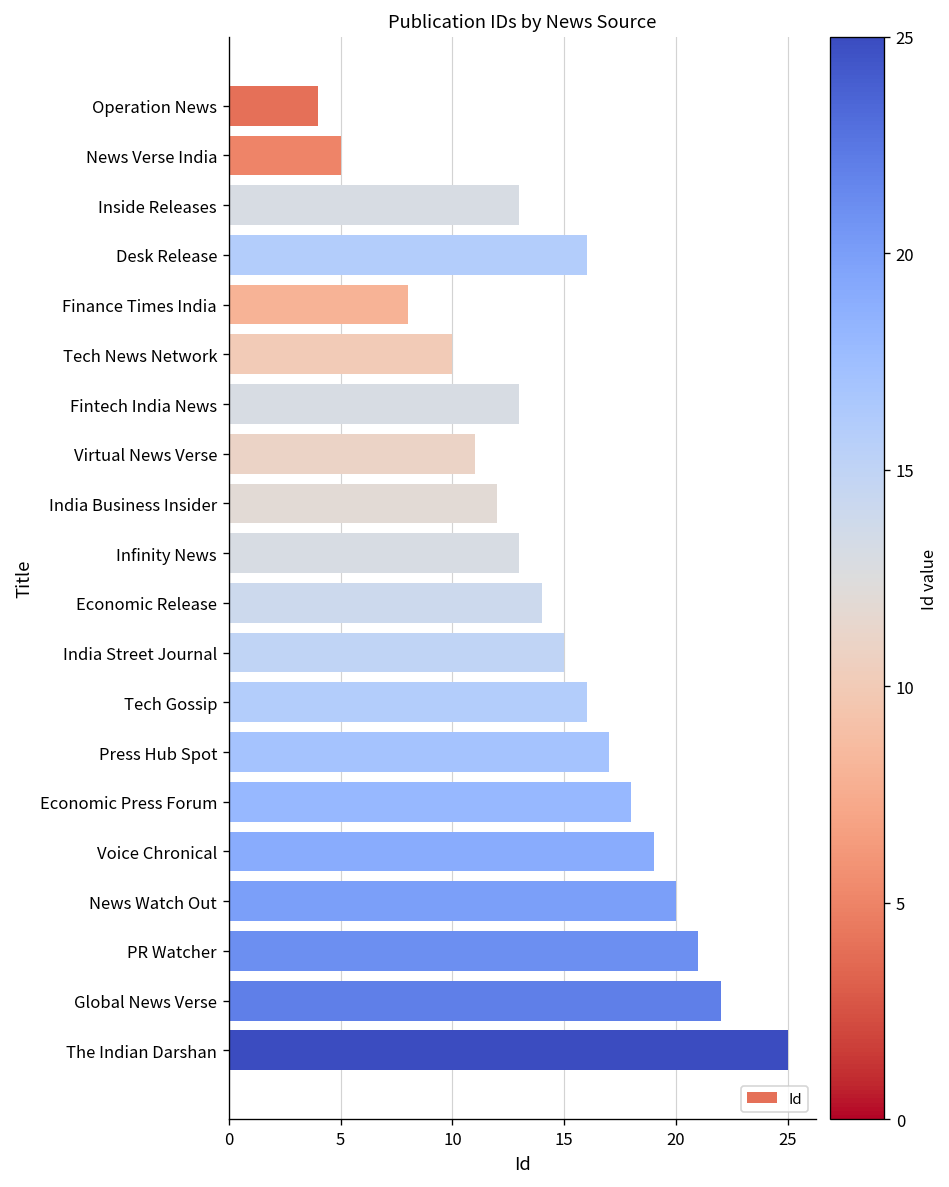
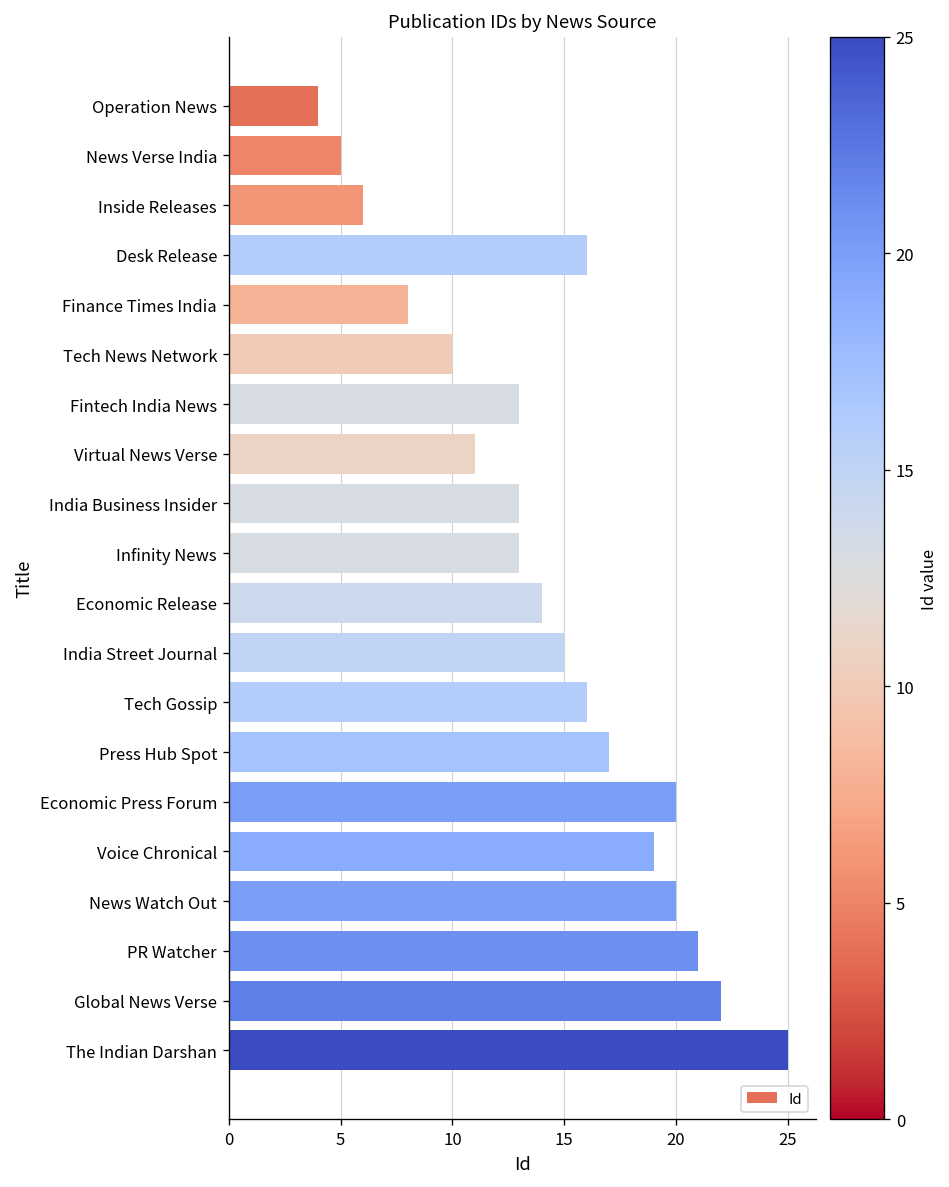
  {
    "Operation News": 4,
    "News Verse India": 5,
-   "Inside Releases": 13,
+   "Inside Releases": 6,
    "Desk Release": 16,
    "Finance Times India": 8,
    "Tech News Network": 10,
    "Fintech India News": 13,
    "Virtual News Verse": 11,
-   "India Business Insider": 12,
+   "India Business Insider": 13,
    "Infinity News": 13,
    "Economic Release": 14,
    "India Street Journal": 15,
    "Tech Gossip": 16,
    "Press Hub Spot": 17,
-   "Economic Press Forum": 18,
+   "Economic Press Forum": 20,
    "Voice Chronical": 19,
    "News Watch Out": 20,
    "PR Watcher": 21,
    "Global News Verse": 22,
    "The Indian Darshan": 25
  }
